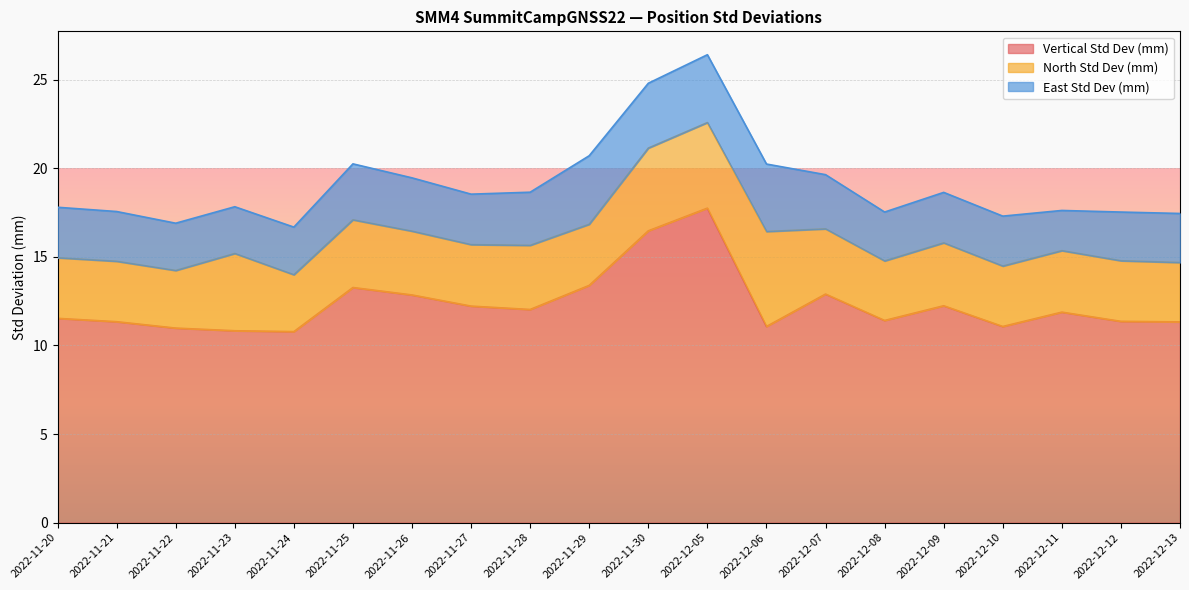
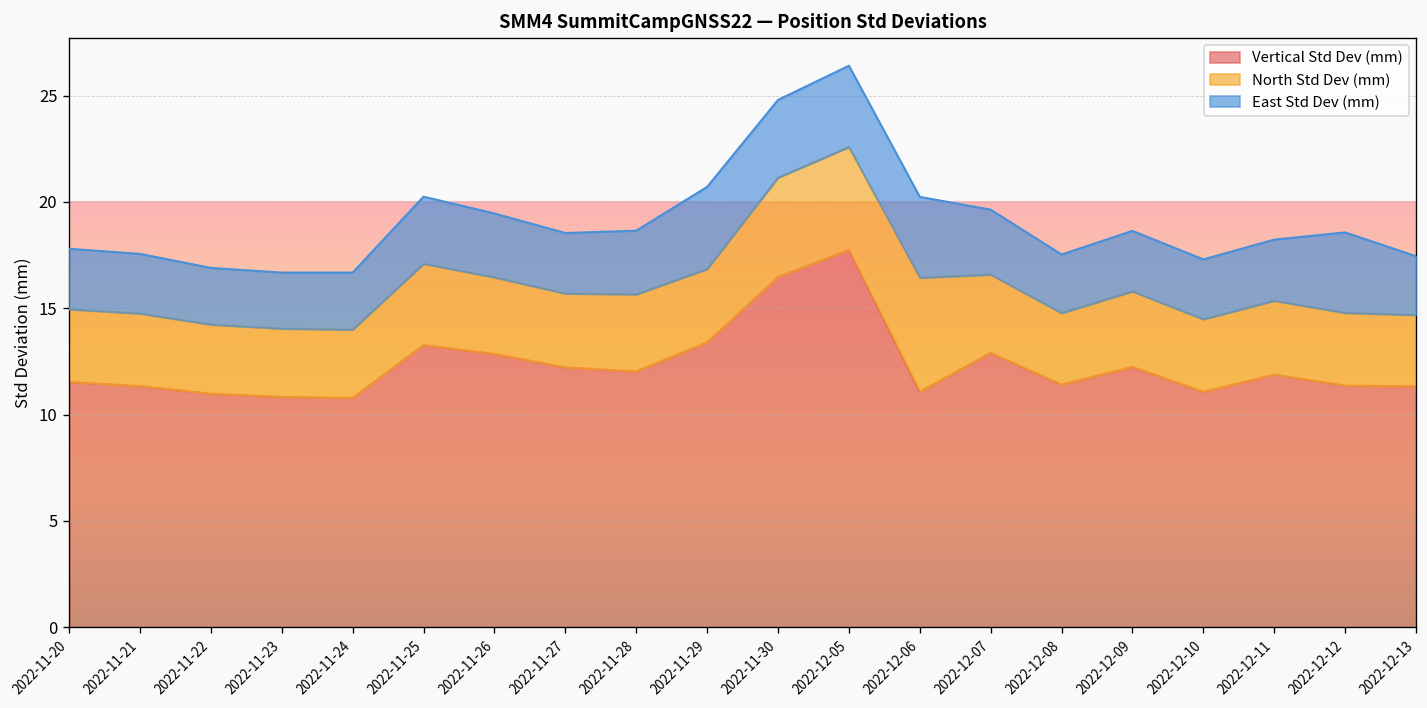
  {
    "Vertical Std Dev (mm)": {
      "2022-11-20": 11.5,
      "2022-11-21": 11.3,
      "2022-11-22": 11.0,
      "2022-11-23": 10.8,
      "2022-11-24": 10.8,
      "2022-11-25": 13.3,
      "2022-11-26": 12.9,
      "2022-11-27": 12.2,
      "2022-11-28": 12.0,
      "2022-11-29": 13.4,
      "2022-11-30": 16.5,
      "2022-12-05": 17.8,
      "2022-12-06": 11.1,
      "2022-12-07": 12.9,
      "2022-12-08": 11.4,
      "2022-12-09": 12.2,
      "2022-12-10": 11.1,
      "2022-12-11": 11.9,
      "2022-12-12": 11.4,
      "2022-12-13": 11.3
    },
    "North Std Dev (mm)": {
      "2022-11-20": 3.4,
      "2022-11-21": 3.4,
      "2022-11-22": 3.3,
-     "2022-11-23": 4.4,
+     "2022-11-23": 3.2,
      "2022-11-24": 3.2,
      "2022-11-25": 3.8,
      "2022-11-26": 3.6,
      "2022-11-27": 3.5,
      "2022-11-28": 3.6,
      "2022-11-29": 3.4,
      "2022-11-30": 4.7,
      "2022-12-05": 4.8,
      "2022-12-06": 5.4,
      "2022-12-07": 3.7,
      "2022-12-08": 3.4,
      "2022-12-09": 3.5,
      "2022-12-10": 3.4,
      "2022-12-11": 3.5,
      "2022-12-12": 3.4,
      "2022-12-13": 3.3
    },
    "East Std Dev (mm)": {
      "2022-11-20": 2.9,
      "2022-11-21": 2.8,
      "2022-11-22": 2.7,
      "2022-11-23": 2.6,
      "2022-11-24": 2.7,
      "2022-11-25": 3.2,
      "2022-11-26": 3.0,
      "2022-11-27": 2.9,
      "2022-11-28": 3.0,
      "2022-11-29": 3.9,
      "2022-11-30": 3.7,
      "2022-12-05": 3.8,
      "2022-12-06": 3.8,
      "2022-12-07": 3.1,
      "2022-12-08": 2.8,
      "2022-12-09": 2.9,
      "2022-12-10": 2.8,
-     "2022-12-11": 2.3,
-     "2022-12-12": 2.8,
+     "2022-12-11": 2.9,
+     "2022-12-12": 3.8,
      "2022-12-13": 2.8
    }
  }
